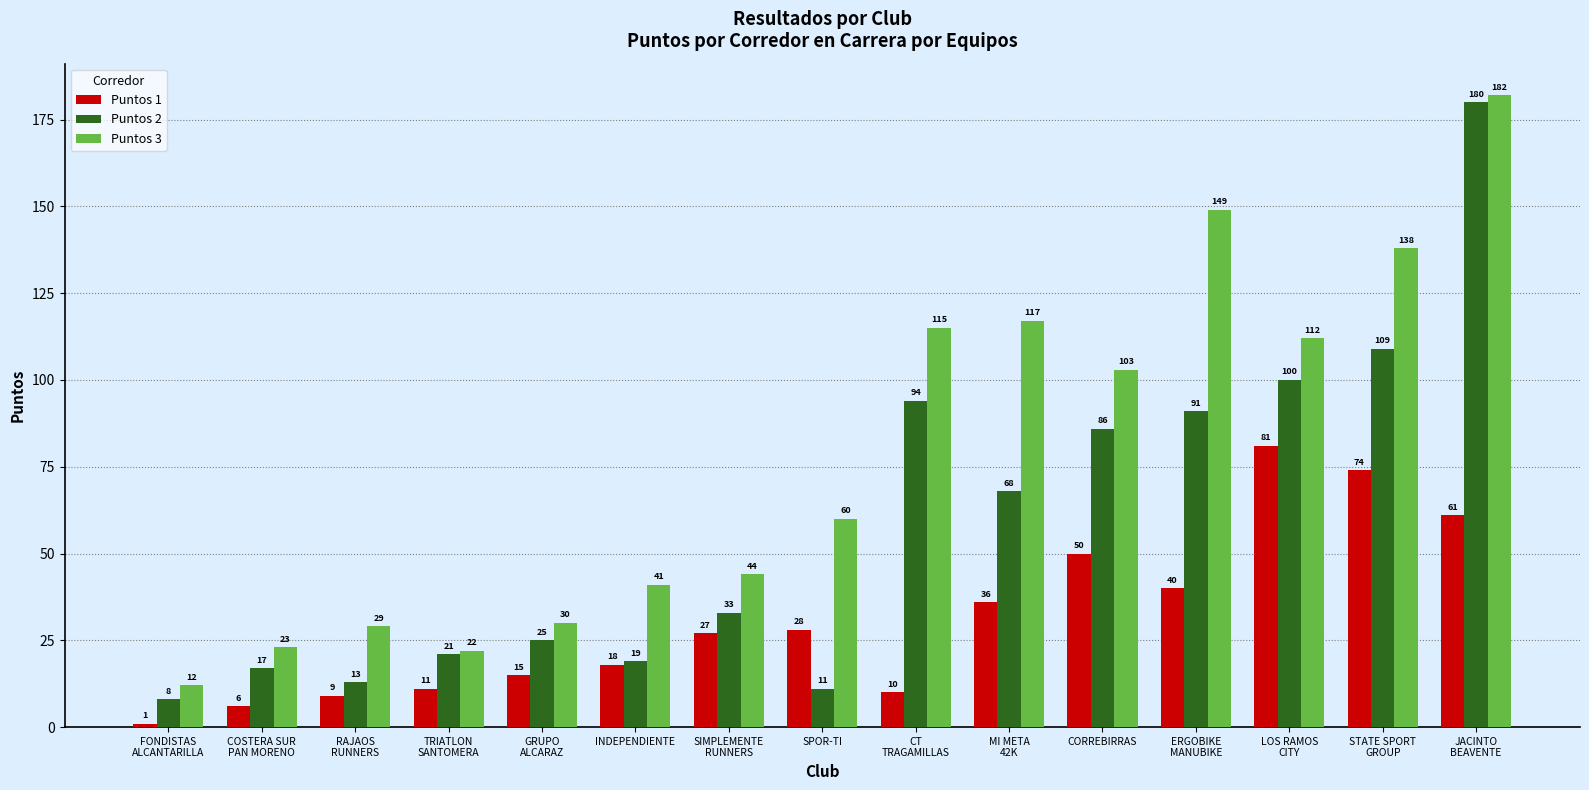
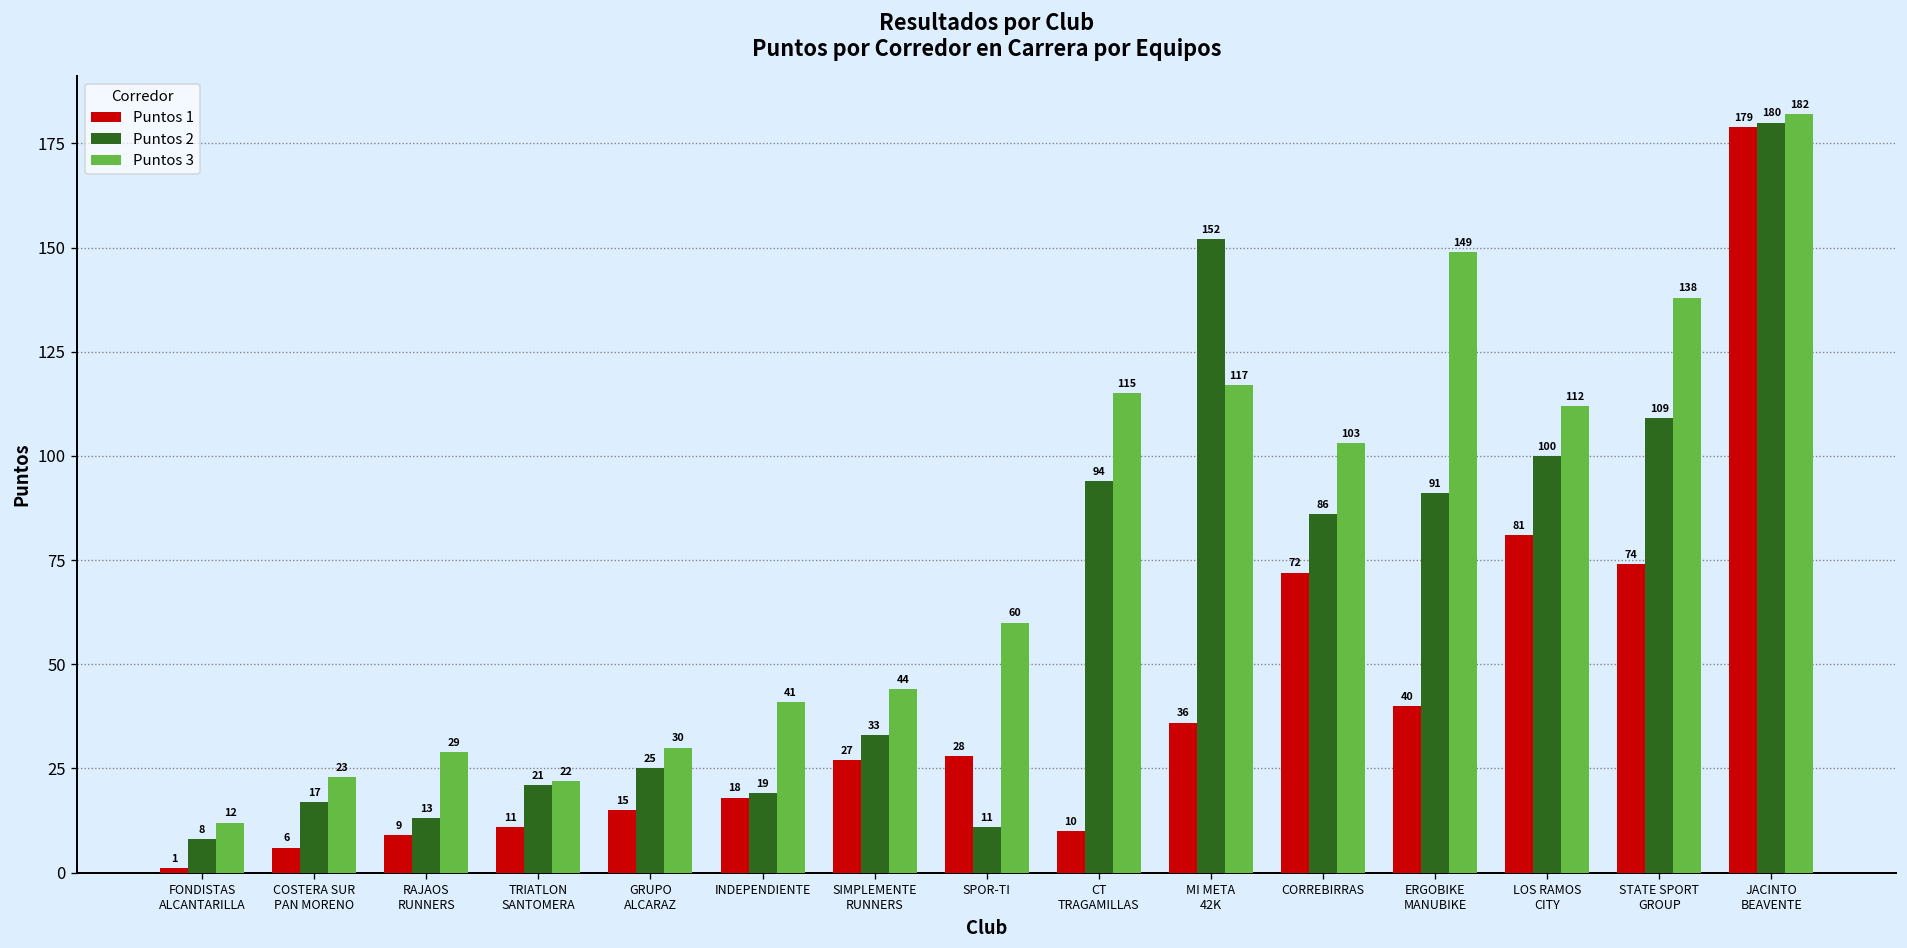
  {
    "Puntos 1": {
      "FONDISTAS ALCANTARILLA": 1,
      "COSTERA SUR PAN MORENO": 6,
      "RAJAOS RUNNERS": 9,
      "TRIATLON SANTOMERA": 11,
      "GRUPO ALCARAZ": 15,
      "INDEPENDIENTE": 18,
      "SIMPLEMENTE RUNNERS": 27,
      "SPOR-TI": 28,
      "CT TRAGAMILLAS": 10,
      "MI META 42K": 36,
-     "CORREBIRRAS": 50,
+     "CORREBIRRAS": 72,
      "ERGOBIKE MANUBIKE": 40,
      "LOS RAMOS CITY": 81,
      "STATE SPORT GROUP": 74,
-     "JACINTO BEAVENTE": 61
+     "JACINTO BEAVENTE": 179
    },
    "Puntos 2": {
      "FONDISTAS ALCANTARILLA": 8,
      "COSTERA SUR PAN MORENO": 17,
      "RAJAOS RUNNERS": 13,
      "TRIATLON SANTOMERA": 21,
      "GRUPO ALCARAZ": 25,
      "INDEPENDIENTE": 19,
      "SIMPLEMENTE RUNNERS": 33,
      "SPOR-TI": 11,
      "CT TRAGAMILLAS": 94,
-     "MI META 42K": 68,
+     "MI META 42K": 152,
      "CORREBIRRAS": 86,
      "ERGOBIKE MANUBIKE": 91,
      "LOS RAMOS CITY": 100,
      "STATE SPORT GROUP": 109,
      "JACINTO BEAVENTE": 180
    },
    "Puntos 3": {
      "FONDISTAS ALCANTARILLA": 12,
      "COSTERA SUR PAN MORENO": 23,
      "RAJAOS RUNNERS": 29,
      "TRIATLON SANTOMERA": 22,
      "GRUPO ALCARAZ": 30,
      "INDEPENDIENTE": 41,
      "SIMPLEMENTE RUNNERS": 44,
      "SPOR-TI": 60,
      "CT TRAGAMILLAS": 115,
      "MI META 42K": 117,
      "CORREBIRRAS": 103,
      "ERGOBIKE MANUBIKE": 149,
      "LOS RAMOS CITY": 112,
      "STATE SPORT GROUP": 138,
      "JACINTO BEAVENTE": 182
    }
  }
